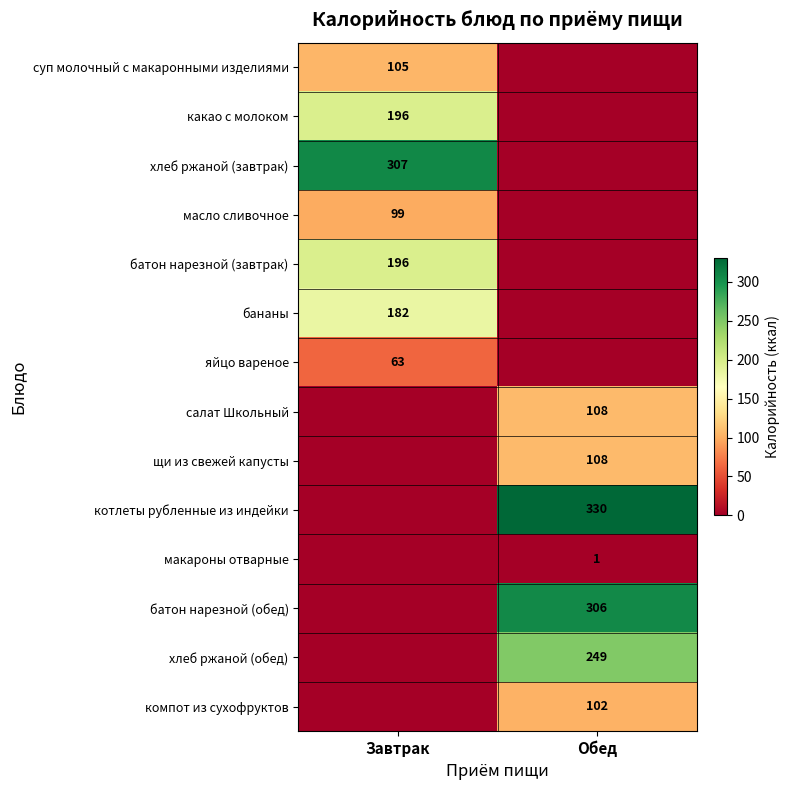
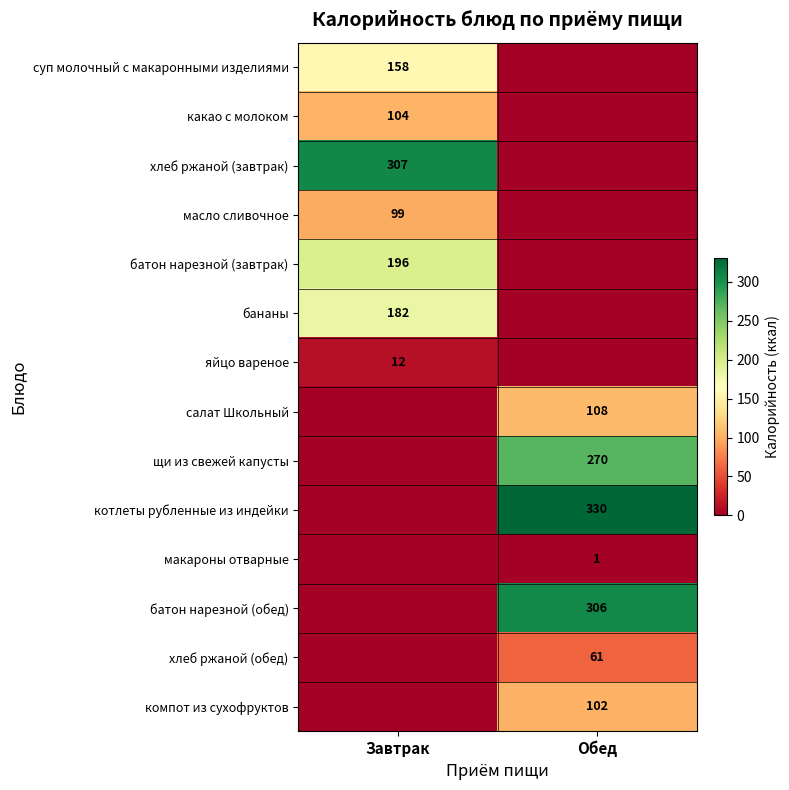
  {
    "суп молочный с макаронными изделиями": {
-     "Завтрак": 105
+     "Завтрак": 158
    },
    "какао с молоком": {
-     "Завтрак": 196
+     "Завтрак": 104
    },
    "хлеб ржаной (завтрак)": {
      "Завтрак": 307
    },
    "масло сливочное": {
      "Завтрак": 99
    },
    "батон нарезной (завтрак)": {
      "Завтрак": 196
    },
    "бананы": {
      "Завтрак": 182
    },
    "яйцо вареное": {
-     "Завтрак": 63
+     "Завтрак": 12
    },
    "салат Школьный": {
      "Обед": 108
    },
    "щи из свежей капусты": {
-     "Обед": 108
+     "Обед": 270
    },
    "котлеты рубленные из индейки": {
      "Обед": 330
    },
    "макароны отварные": {
      "Обед": 1
    },
    "батон нарезной (обед)": {
      "Обед": 306
    },
    "хлеб ржаной (обед)": {
-     "Обед": 249
+     "Обед": 61
    },
    "компот из сухофруктов": {
      "Обед": 102
    }
  }
